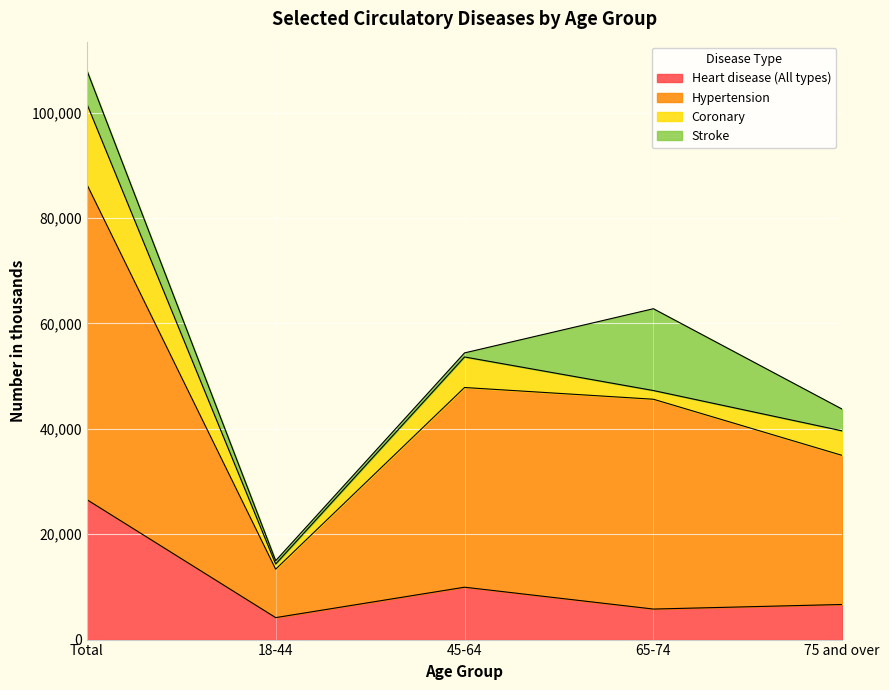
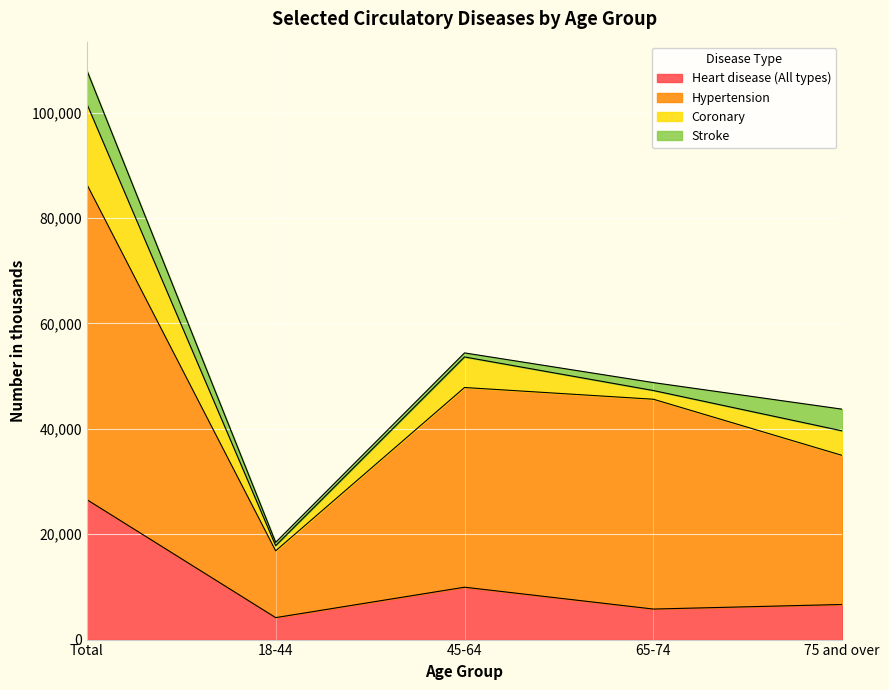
  {
    "Heart disease (All types)": {
      "Total": "27,000",
      "18-44": "4,000",
      "45-64": "10,000",
      "65-74": "6,000",
      "75 and over": "7,000"
    },
    "Hypertension": {
      "Total": "60,000",
-     "18-44": "9,000",
+     "18-44": "13,000",
      "45-64": "38,000",
      "65-74": "40,000",
      "75 and over": "28,000"
    },
    "Coronary": {
      "Total": "15,000",
      "18-44": "1,000",
      "45-64": "6,000",
      "65-74": "2,000",
      "75 and over": "5,000"
    },
    "Stroke": {
      "Total": "6,000",
      "18-44": "1,000",
      "45-64": "1,000",
-     "65-74": "16,000",
+     "65-74": "2,000",
      "75 and over": "4,000"
    }
  }
